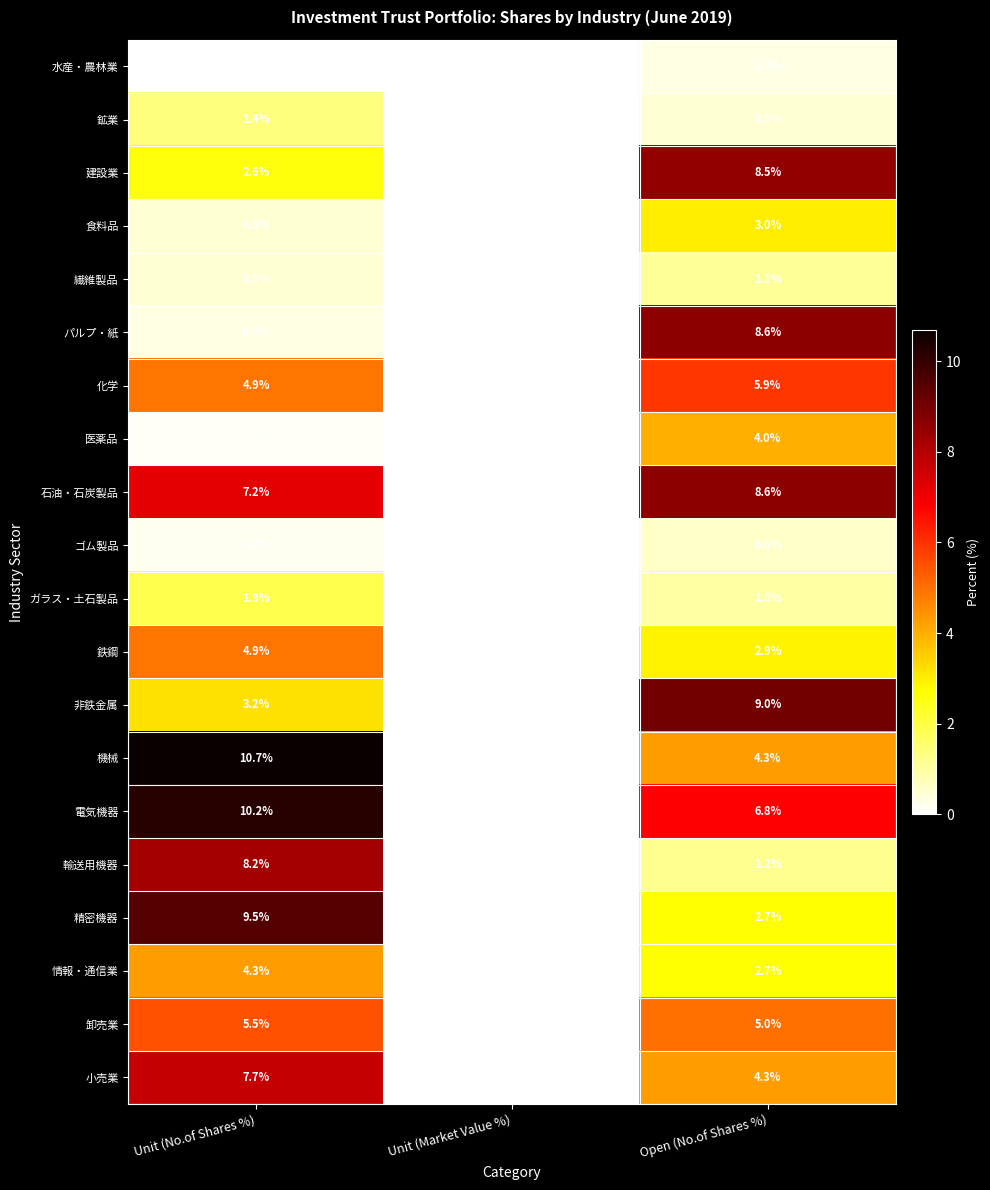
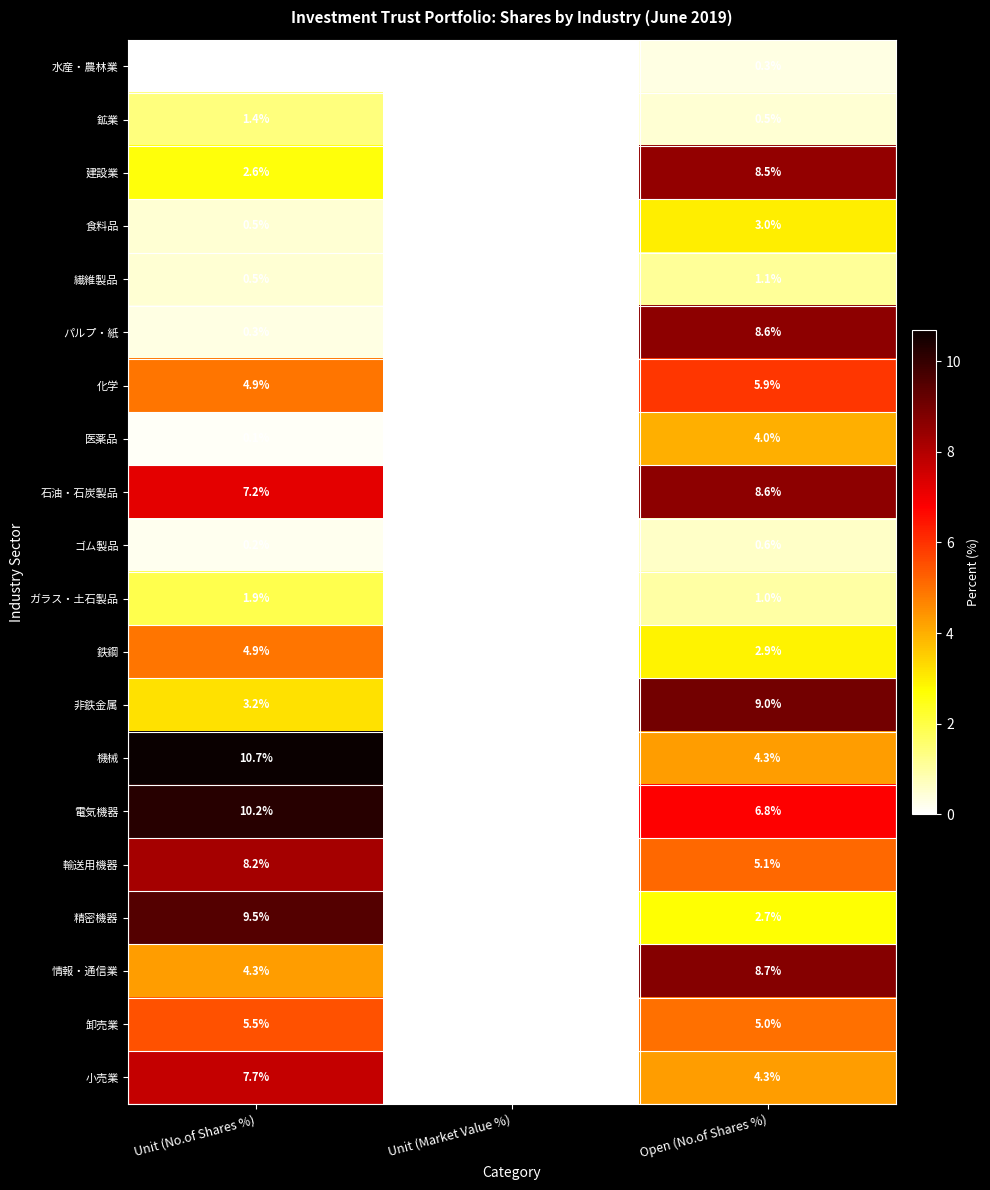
  {
    "鉱業": {
      "Unit (No.of Shares %)": "1.4%"
    },
    "建設業": {
      "Unit (No.of Shares %)": "2.6%",
      "Open (No.of Shares %)": "8.5%"
    },
    "食料品": {
      "Open (No.of Shares %)": "3.0%"
    },
    "繊維製品": {
      "Open (No.of Shares %)": "1.1%"
    },
    "パルプ・紙": {
      "Open (No.of Shares %)": "8.6%"
    },
    "化学": {
      "Unit (No.of Shares %)": "4.9%",
      "Open (No.of Shares %)": "5.9%"
    },
    "医薬品": {
      "Open (No.of Shares %)": "4.0%"
    },
    "石油・石炭製品": {
      "Unit (No.of Shares %)": "7.2%",
      "Open (No.of Shares %)": "8.6%"
    },
    "ゴム製品": {
      "Open (No.of Shares %)": "0.6%"
    },
    "ガラス・土石製品": {
      "Unit (No.of Shares %)": "1.9%",
      "Open (No.of Shares %)": "1.0%"
    },
    "鉄鋼": {
      "Unit (No.of Shares %)": "4.9%",
      "Open (No.of Shares %)": "2.9%"
    },
    "非鉄金属": {
      "Unit (No.of Shares %)": "3.2%",
      "Open (No.of Shares %)": "9.0%"
    },
    "機械": {
      "Unit (No.of Shares %)": "10.7%",
      "Open (No.of Shares %)": "4.3%"
    },
    "電気機器": {
      "Unit (No.of Shares %)": "10.2%",
      "Open (No.of Shares %)": "6.8%"
    },
    "輸送用機器": {
      "Unit (No.of Shares %)": "8.2%",
-     "Open (No.of Shares %)": "1.2%"
+     "Open (No.of Shares %)": "5.1%"
    },
    "精密機器": {
      "Unit (No.of Shares %)": "9.5%",
      "Open (No.of Shares %)": "2.7%"
    },
    "情報・通信業": {
      "Unit (No.of Shares %)": "4.3%",
-     "Open (No.of Shares %)": "2.7%"
+     "Open (No.of Shares %)": "8.7%"
    },
    "卸売業": {
      "Unit (No.of Shares %)": "5.5%",
      "Open (No.of Shares %)": "5.0%"
    },
    "小売業": {
      "Unit (No.of Shares %)": "7.7%",
      "Open (No.of Shares %)": "4.3%"
    }
  }
